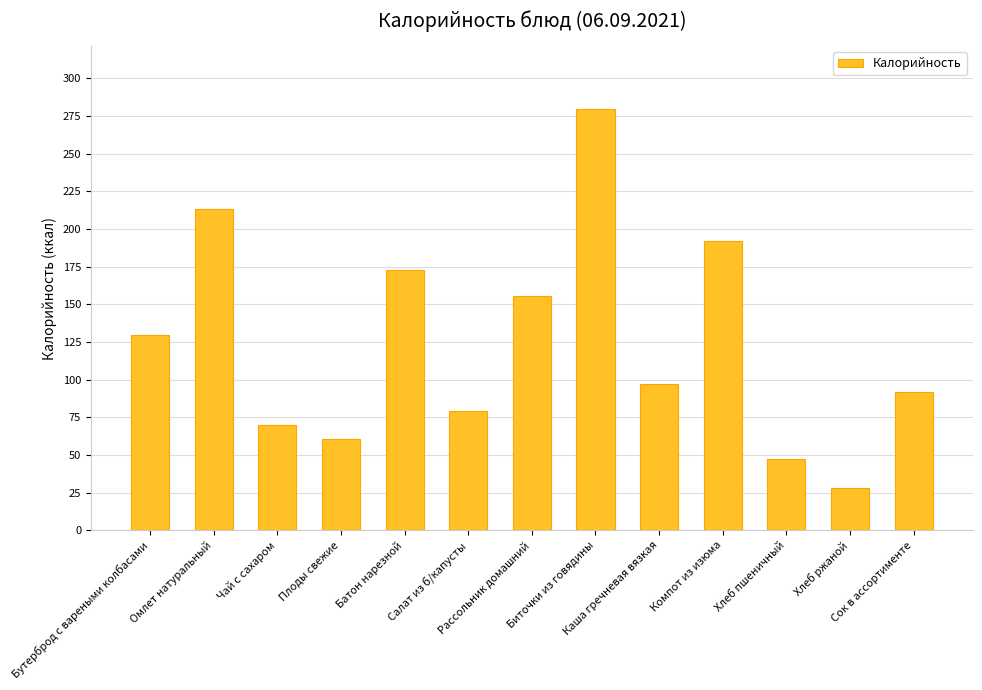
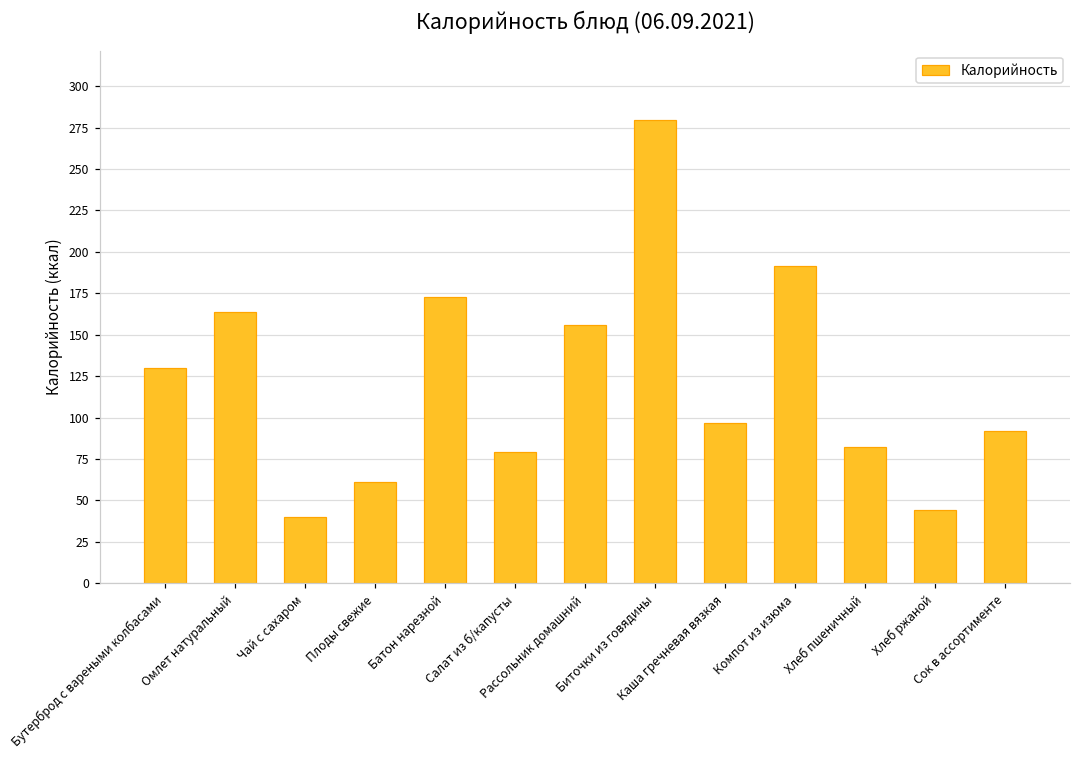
  {
    "Бутерброд с вареными колбасами": 130,
-   "Омлет натуральный": 213,
-   "Чай с сахаром": 70,
+   "Омлет натуральный": 163,
+   "Чай с сахаром": 40,
    "Плоды свежие": 61,
    "Батон нарезной": 173,
    "Салат из б/капусты": 79,
    "Рассольник домашний": 156,
    "Биточки из говядины": 279,
    "Каша гречневая вязкая": 97,
    "Компот из изюма": 192,
-   "Хлеб пшеничный": 47,
-   "Хлеб ржаной": 28,
+   "Хлеб пшеничный": 82,
+   "Хлеб ржаной": 44,
    "Сок в ассортименте": 92
  }
